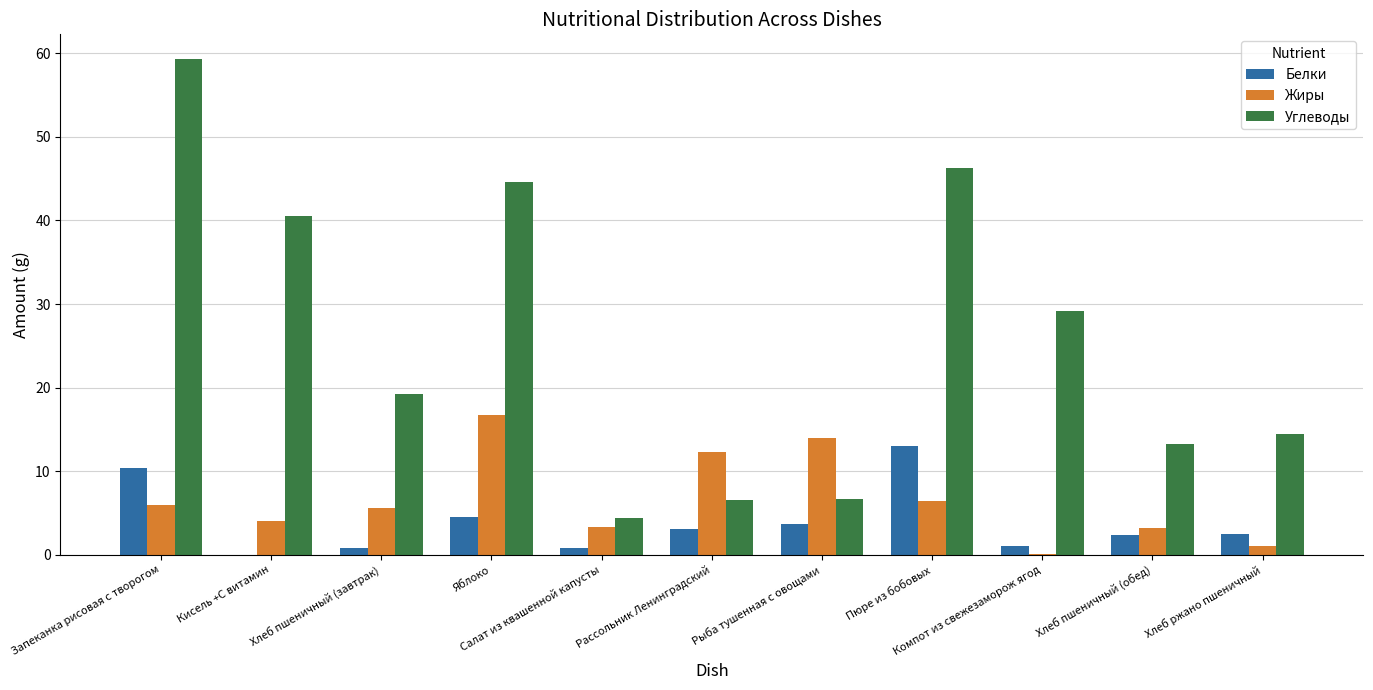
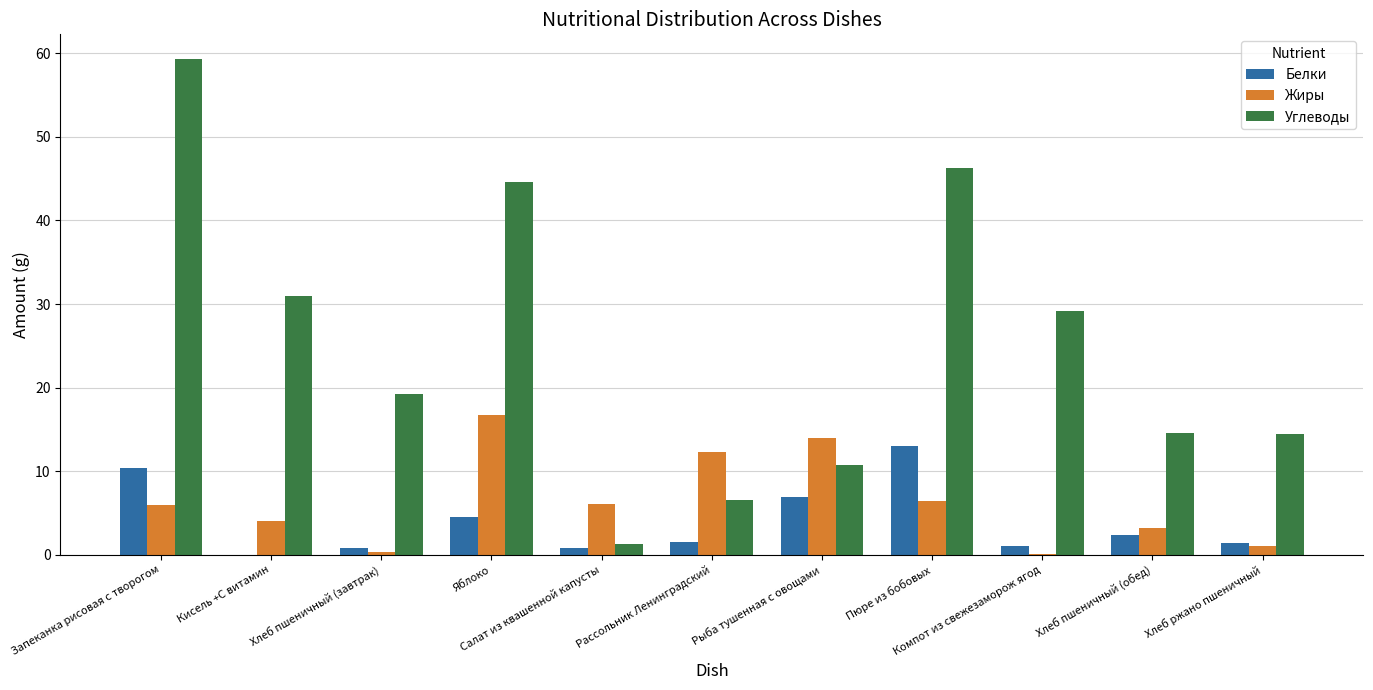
  {
    "Белки": {
      "Запеканка рисовая с творогом": 10,
      "Кисель +С витамин": 0,
      "Хлеб пшеничный (завтрак)": 1,
      "Яблоко": 5,
      "Салат из квашенной капусты": 1,
-     "Рассольник Ленинградский": 3,
-     "Рыба тушенная с овощами": 4,
+     "Рассольник Ленинградский": 2,
+     "Рыба тушенная с овощами": 7,
      "Пюре из бобовых": 13,
      "Компот из свежезаморож ягод": 1,
      "Хлеб пшеничный (обед)": 2,
-     "Хлеб ржано пшеничный": 2
+     "Хлеб ржано пшеничный": 1
    },
    "Жиры": {
      "Запеканка рисовая с творогом": 6,
      "Кисель +С витамин": 4,
-     "Хлеб пшеничный (завтрак)": 6,
+     "Хлеб пшеничный (завтрак)": 0,
      "Яблоко": 17,
-     "Салат из квашенной капусты": 3,
+     "Салат из квашенной капусты": 6,
      "Рассольник Ленинградский": 12,
      "Рыба тушенная с овощами": 14,
      "Пюре из бобовых": 6,
      "Хлеб пшеничный (обед)": 3,
      "Хлеб ржано пшеничный": 1
    },
    "Углеводы": {
      "Запеканка рисовая с творогом": 59,
-     "Кисель +С витамин": 41,
+     "Кисель +С витамин": 31,
      "Хлеб пшеничный (завтрак)": 19,
      "Яблоко": 45,
-     "Салат из квашенной капусты": 4,
+     "Салат из квашенной капусты": 1,
      "Рассольник Ленинградский": 7,
-     "Рыба тушенная с овощами": 7,
+     "Рыба тушенная с овощами": 11,
      "Пюре из бобовых": 46,
      "Компот из свежезаморож ягод": 29,
-     "Хлеб пшеничный (обед)": 13,
+     "Хлеб пшеничный (обед)": 15,
      "Хлеб ржано пшеничный": 14
    }
  }
